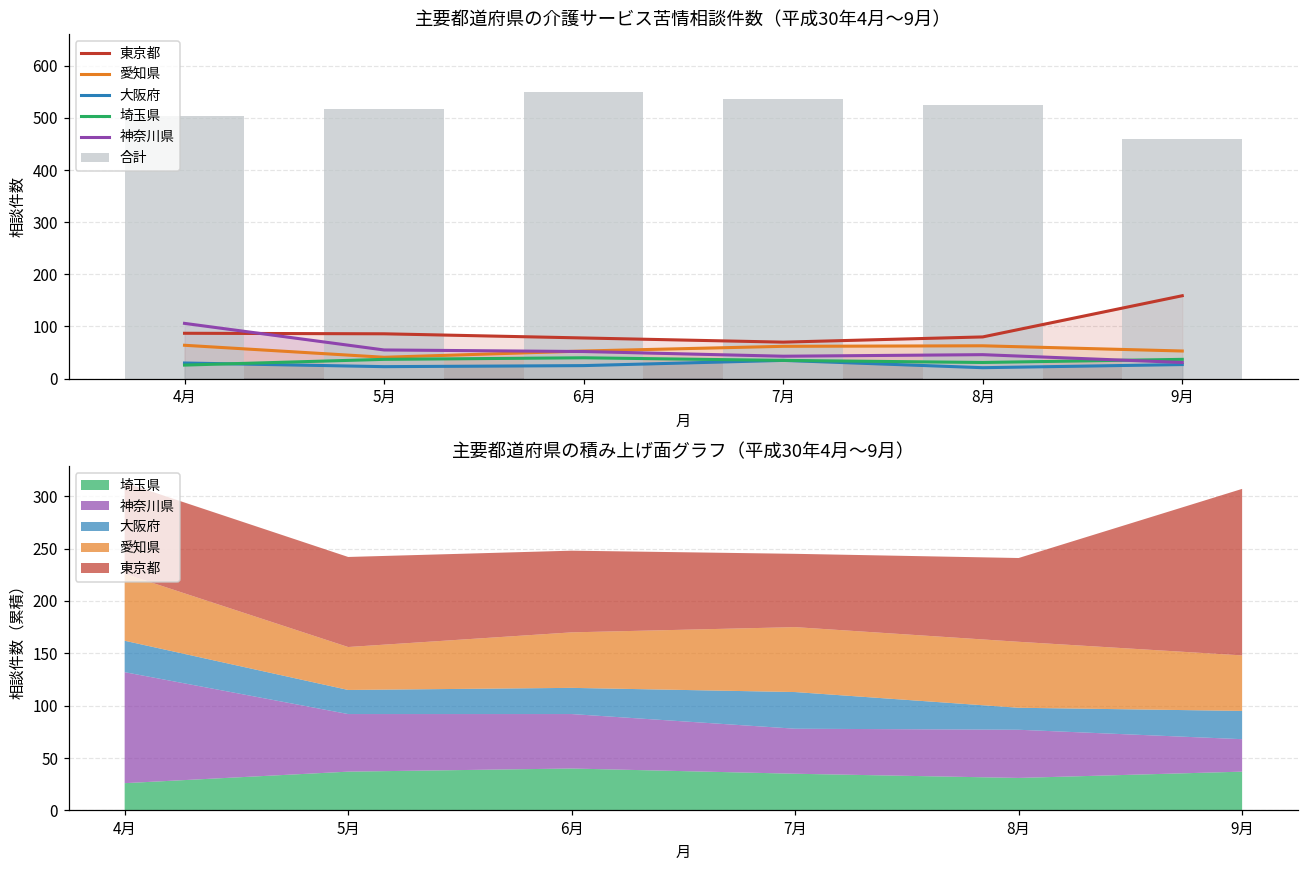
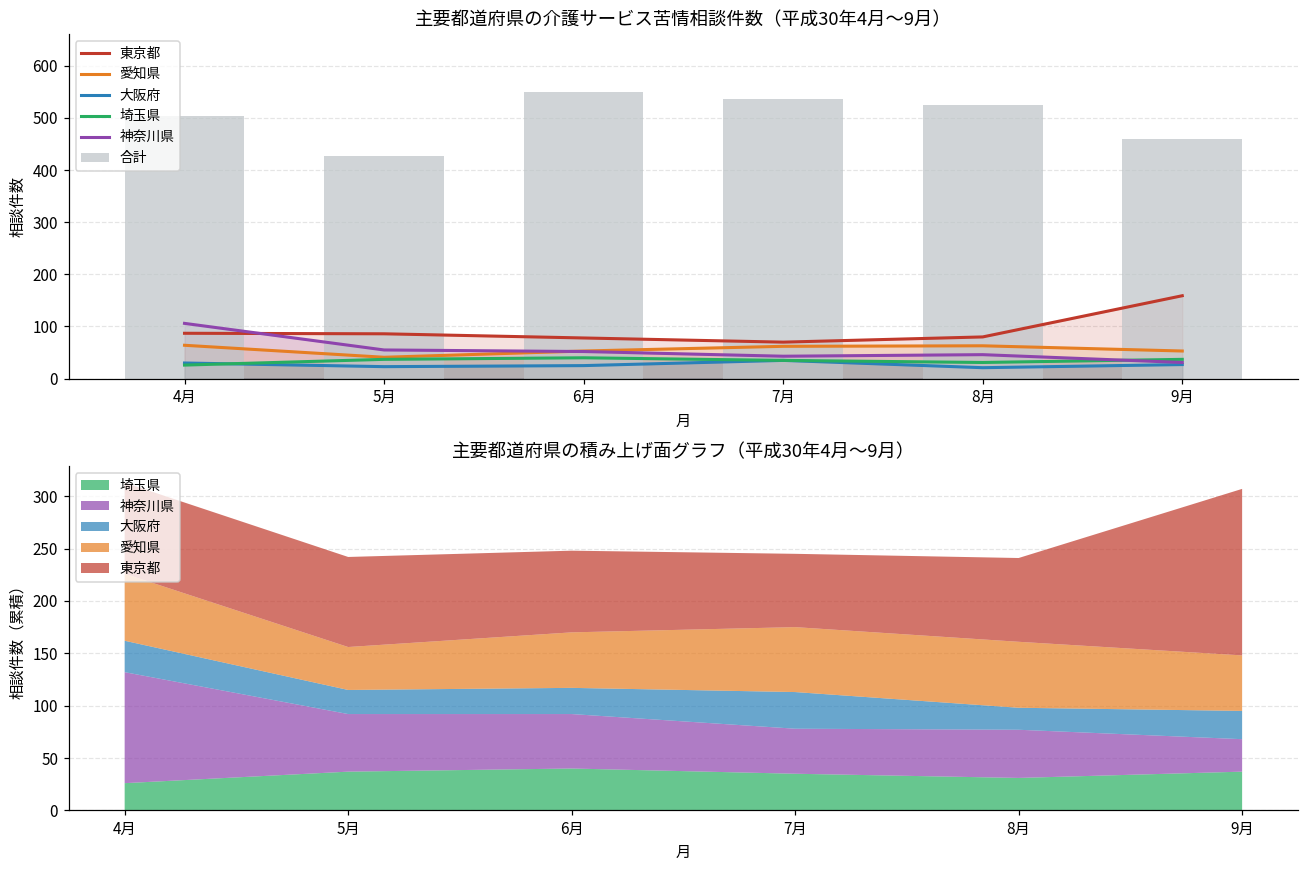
  {
    "主要都道府県の介護サービス苦情相談件数（平成30年4月〜9月）": {
      "東京都": {
        "4月": 90,
        "5月": 90,
        "6月": 80,
        "7月": 70,
        "8月": 80,
        "9月": 160
      },
      "合計": {
        "4月": 500,
-       "5月": 520,
+       "5月": 430,
        "6月": 550,
        "7月": 540,
        "8月": 530,
        "9月": 460
      },
      "愛知県": {
        "4月": 60,
        "7月": 60,
        "8月": 60,
        "9月": 50
      },
      "大阪府": {
        "5月": 20,
        "6月": 30,
        "8月": 20
      },
      "埼玉県": {
        "6月": 40,
        "8月": 30,
        "9月": 40
      },
      "神奈川県": {
        "4月": 110,
        "5月": 60,
        "7月": 40,
        "8月": 50
      }
    },
    "主要都道府県の積み上げ面グラフ（平成30年4月〜9月）": {
      "埼玉県": {
        "4月": 30,
        "5月": 40,
        "6月": 40,
        "7月": 40,
        "8月": 30,
        "9月": 40
      },
      "神奈川県": {
        "4月": 110,
        "5月": 60,
        "6月": 50,
        "7月": 40,
        "8月": 50,
        "9月": 30
      },
      "大阪府": {
        "4月": 30,
        "5月": 20,
        "6月": 30,
        "7月": 40,
        "8月": 20,
        "9月": 30
      },
      "愛知県": {
        "5月": 40,
        "6月": 50,
        "7月": 60,
        "8月": 60,
        "9月": 50
      },
      "東京都": {
        "5月": 90,
        "6月": 80,
        "7月": 70,
        "8月": 80,
        "9月": 160
      }
    }
  }
